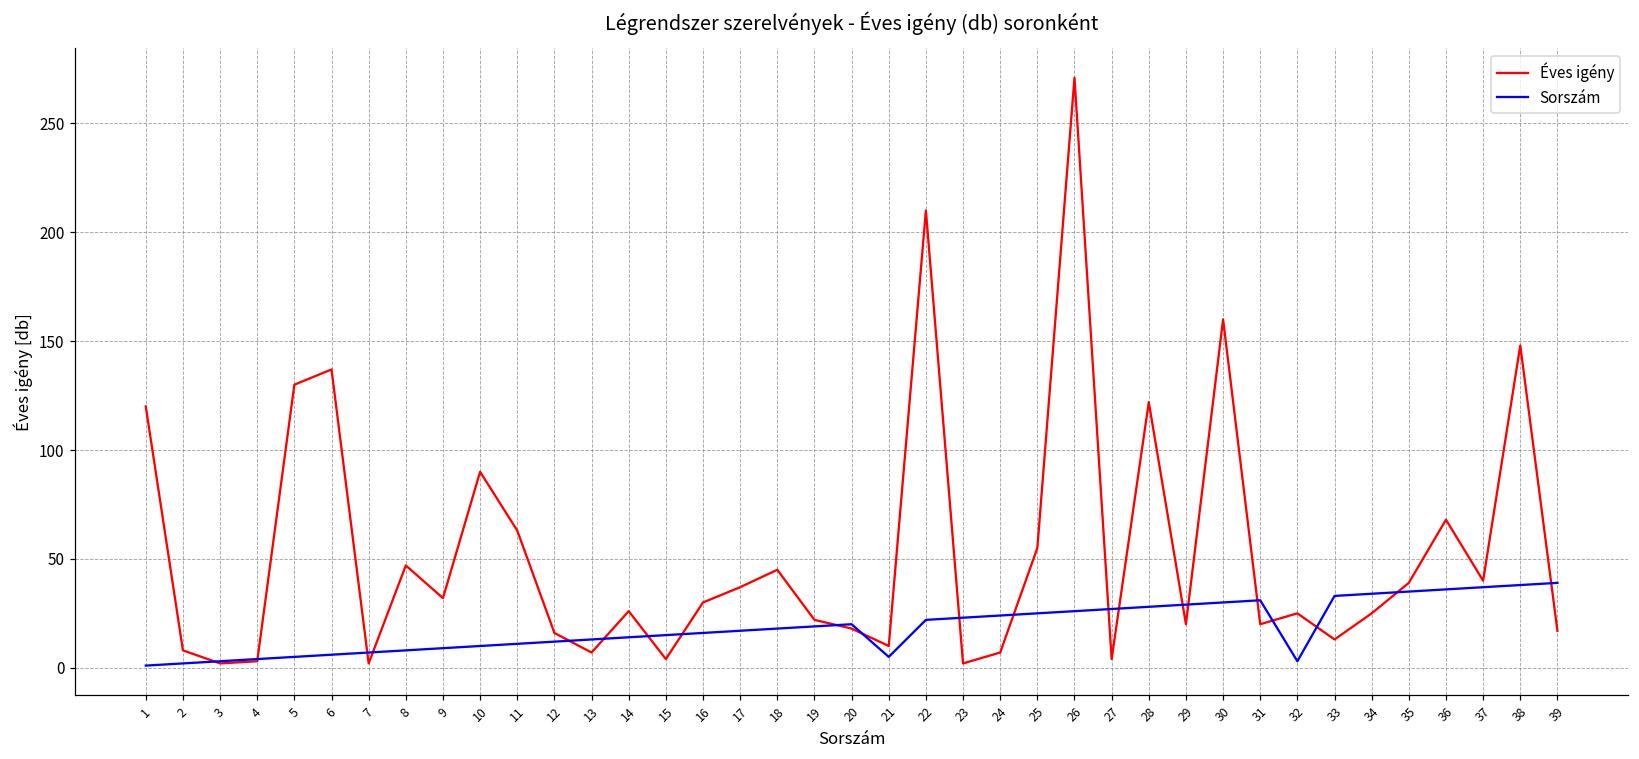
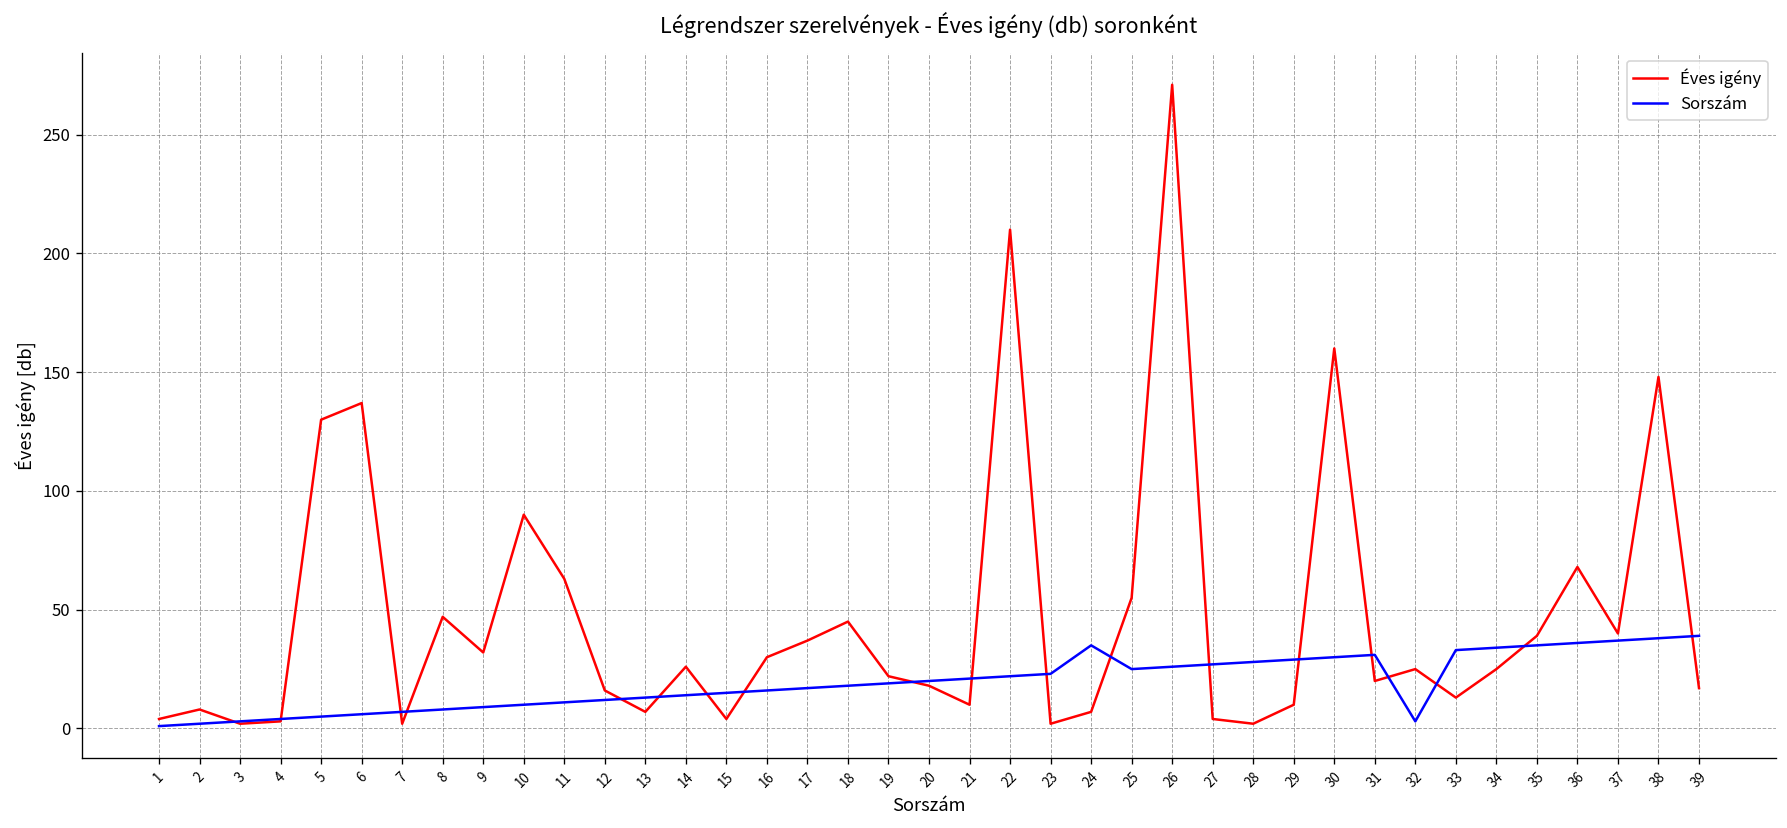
  {
    "Éves igény": {
-     "1": 120,
+     "1": 4,
      "2": 8,
      "5": 130,
      "6": 137,
      "7": 2,
      "8": 47,
      "9": 32,
      "10": 90,
      "11": 63,
      "12": 16,
      "13": 7,
      "14": 26,
      "15": 4,
      "16": 30,
      "17": 37,
      "18": 45,
      "19": 22,
      "20": 18,
      "21": 10,
      "22": 210,
      "23": 2,
      "24": 7,
      "25": 55,
      "26": 271,
      "27": 4,
-     "28": 122,
-     "29": 20,
+     "28": 2,
+     "29": 10,
      "30": 160,
      "31": 20,
      "32": 25,
      "33": 13,
      "34": 25,
      "35": 39,
      "36": 68,
      "37": 40,
      "38": 148,
      "39": 17
    },
    "Sorszám": {
      "1": 1,
      "2": 2,
      "5": 5,
      "6": 6,
      "7": 7,
      "8": 8,
      "9": 9,
      "10": 10,
      "11": 11,
      "12": 12,
      "13": 13,
      "14": 14,
      "15": 15,
      "16": 16,
      "17": 17,
      "18": 18,
      "19": 19,
      "20": 20,
-     "21": 5,
+     "21": 21,
      "22": 22,
      "23": 23,
-     "24": 24,
+     "24": 35,
      "25": 25,
      "26": 26,
      "27": 27,
      "28": 28,
      "29": 29,
      "30": 30,
      "31": 31,
      "32": 3,
      "33": 33,
      "34": 34,
      "35": 35,
      "36": 36,
      "37": 37,
      "38": 38,
      "39": 39
    }
  }
